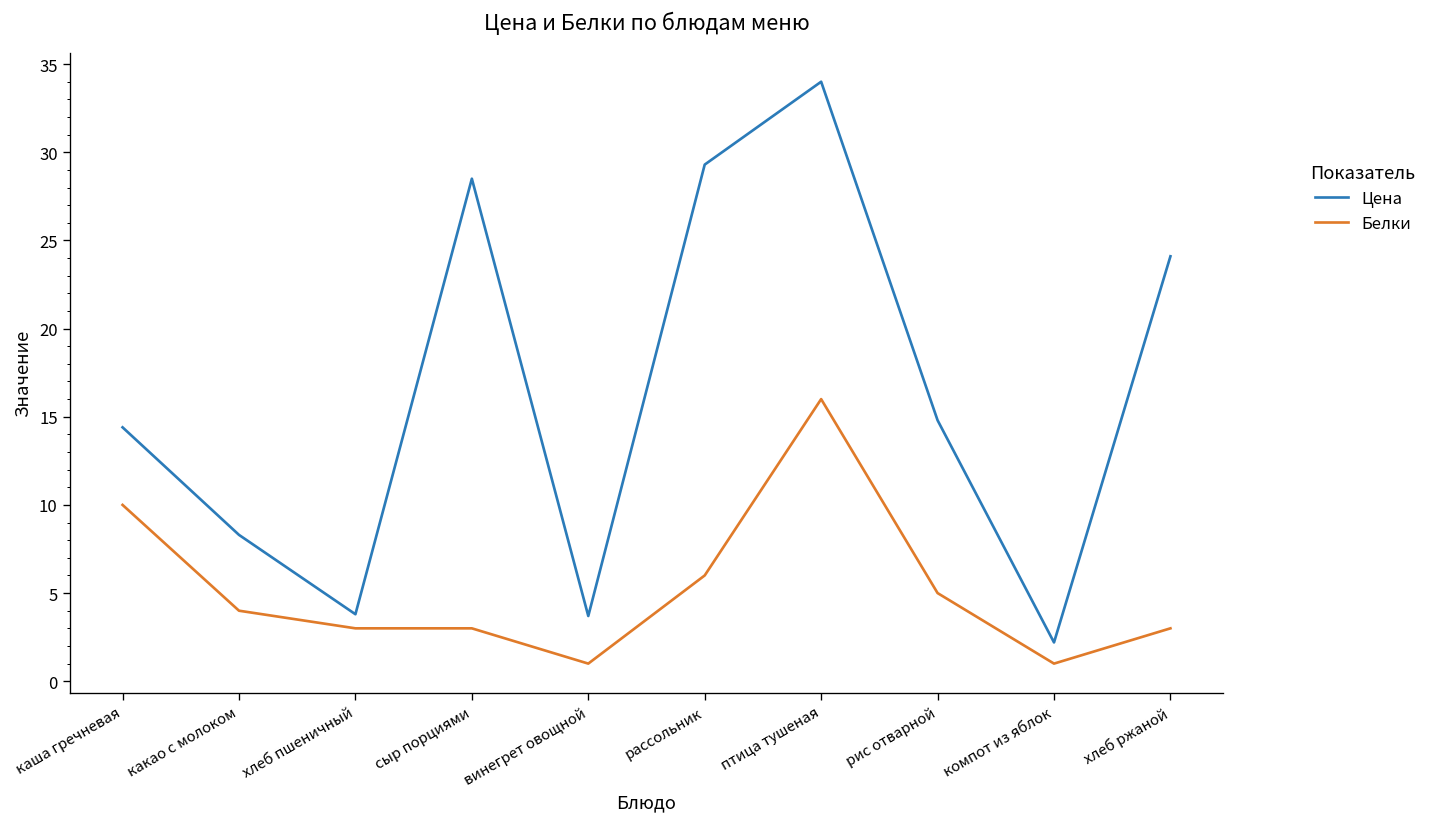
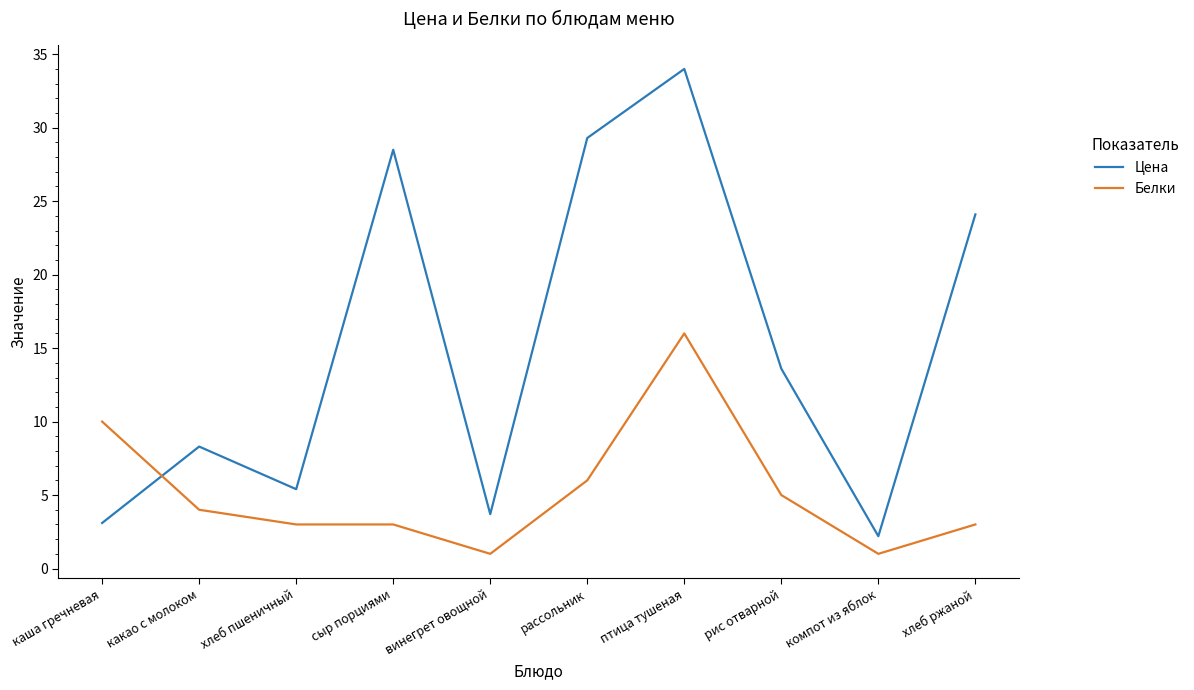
  {
    "Цена": {
-     "каша гречневая": 14.4,
+     "каша гречневая": 3.1,
      "какао с молоком": 8.3,
-     "хлеб пшеничный": 3.8,
+     "хлеб пшеничный": 5.4,
      "сыр порциями": 28.5,
      "винегрет овощной": 3.7,
      "рассольник": 29.3,
      "птица тушеная": 34.0,
-     "рис отварной": 14.8,
+     "рис отварной": 13.6,
      "компот из яблок": 2.2,
      "хлеб ржаной": 24.1
    },
    "Белки": {
      "каша гречневая": 10.0,
      "какао с молоком": 4.0,
      "хлеб пшеничный": 3.0,
      "сыр порциями": 3.0,
      "винегрет овощной": 1.0,
      "рассольник": 6.0,
      "птица тушеная": 16.0,
      "рис отварной": 5.0,
      "компот из яблок": 1.0,
      "хлеб ржаной": 3.0
    }
  }
